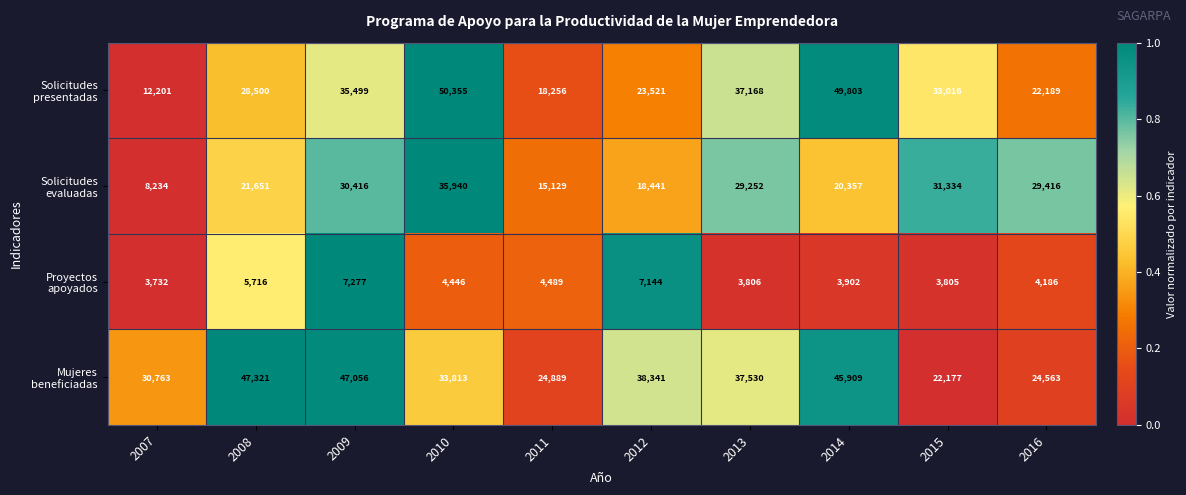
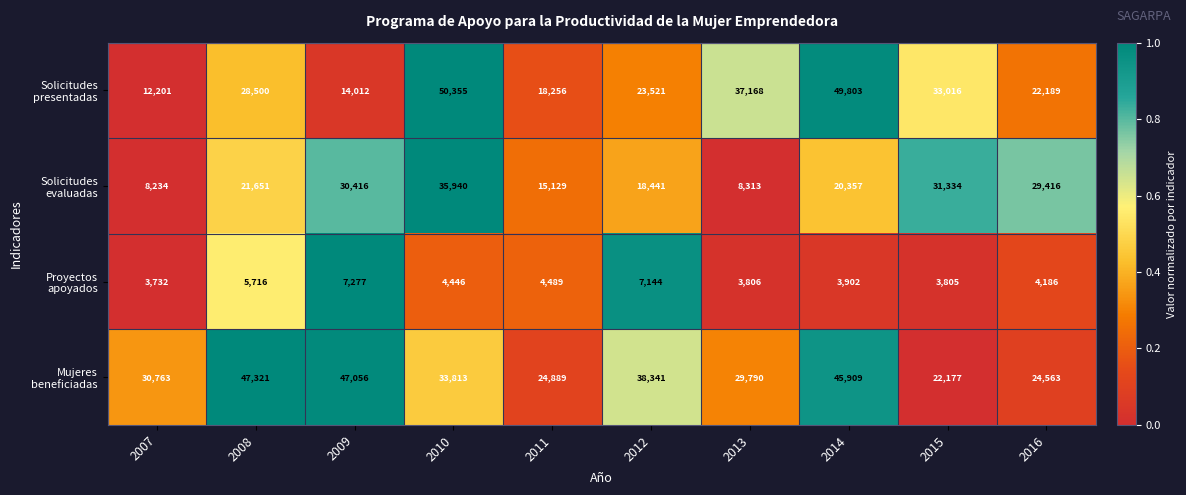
  {
    "Solicitudes presentadas": {
      "2007": "12,201",
      "2008": "28,500",
-     "2009": "35,499",
+     "2009": "14,012",
      "2010": "50,355",
      "2011": "18,256",
      "2012": "23,521",
      "2013": "37,168",
      "2014": "49,803",
      "2015": "33,016",
      "2016": "22,189"
    },
    "Solicitudes evaluadas": {
      "2007": "8,234",
      "2008": "21,651",
      "2009": "30,416",
      "2010": "35,940",
      "2011": "15,129",
      "2012": "18,441",
-     "2013": "29,252",
+     "2013": "8,313",
      "2014": "20,357",
      "2015": "31,334",
      "2016": "29,416"
    },
    "Proyectos apoyados": {
      "2007": "3,732",
      "2008": "5,716",
      "2009": "7,277",
      "2010": "4,446",
      "2011": "4,489",
      "2012": "7,144",
      "2013": "3,806",
      "2014": "3,902",
      "2015": "3,805",
      "2016": "4,186"
    },
    "Mujeres beneficiadas": {
      "2007": "30,763",
      "2008": "47,321",
      "2009": "47,056",
      "2010": "33,813",
      "2011": "24,889",
      "2012": "38,341",
-     "2013": "37,530",
+     "2013": "29,790",
      "2014": "45,909",
      "2015": "22,177",
      "2016": "24,563"
    }
  }
